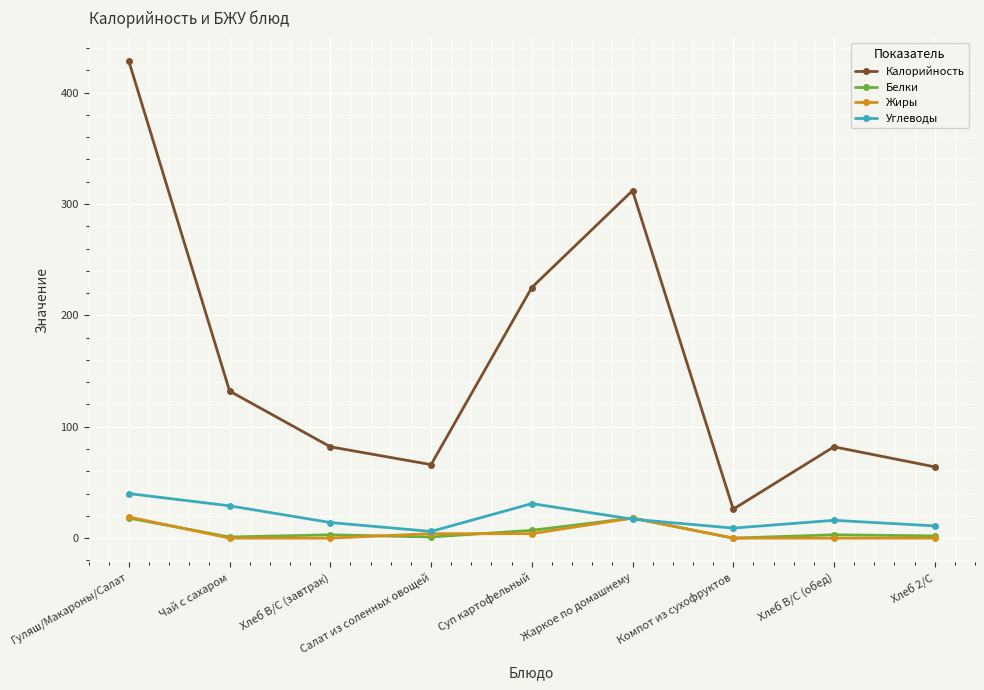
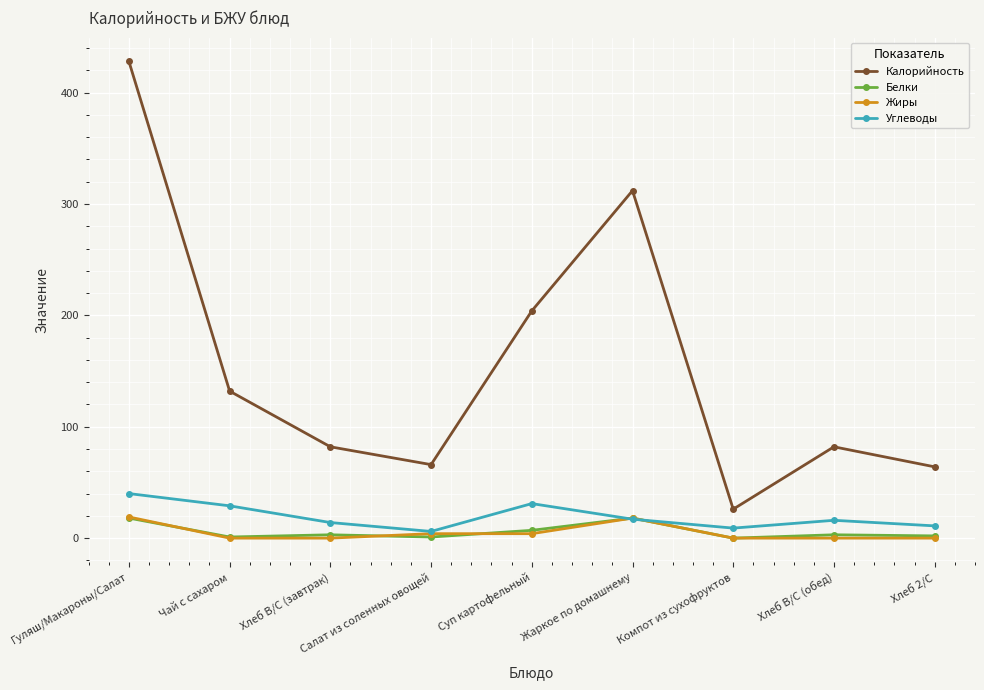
  {
    "Калорийность": {
      "Гуляш/Макароны/Салат": 428,
      "Чай с сахаром": 132,
      "Хлеб В/С (завтрак)": 82,
      "Салат из соленных овощей": 66,
-     "Суп картофельный": 225,
+     "Суп картофельный": 204,
      "Жаркое по домашнему": 312,
      "Компот из сухофруктов": 26,
      "Хлеб В/С (обед)": 82,
      "Хлеб 2/С": 64
    },
    "Белки": {
      "Хлеб В/С (завтрак)": 3,
      "Салат из соленных овощей": 1,
      "Суп картофельный": 7,
      "Хлеб В/С (обед)": 3
    },
    "Жиры": {
      "Хлеб В/С (завтрак)": 0,
      "Суп картофельный": 4,
      "Хлеб В/С (обед)": 0
    },
    "Углеводы": {
      "Гуляш/Макароны/Салат": 40,
      "Чай с сахаром": 29,
      "Хлеб В/С (завтрак)": 14,
      "Суп картофельный": 31,
      "Компот из сухофруктов": 9,
      "Хлеб В/С (обед)": 16,
      "Хлеб 2/С": 11
    }
  }
